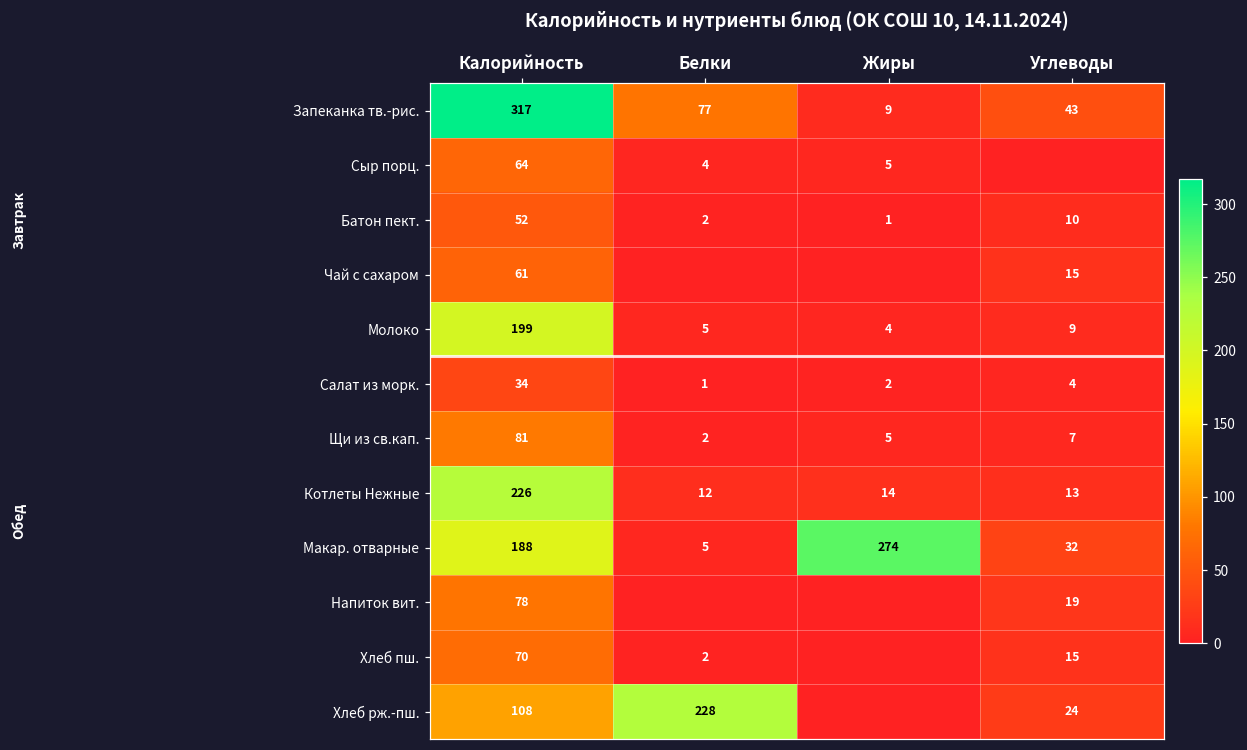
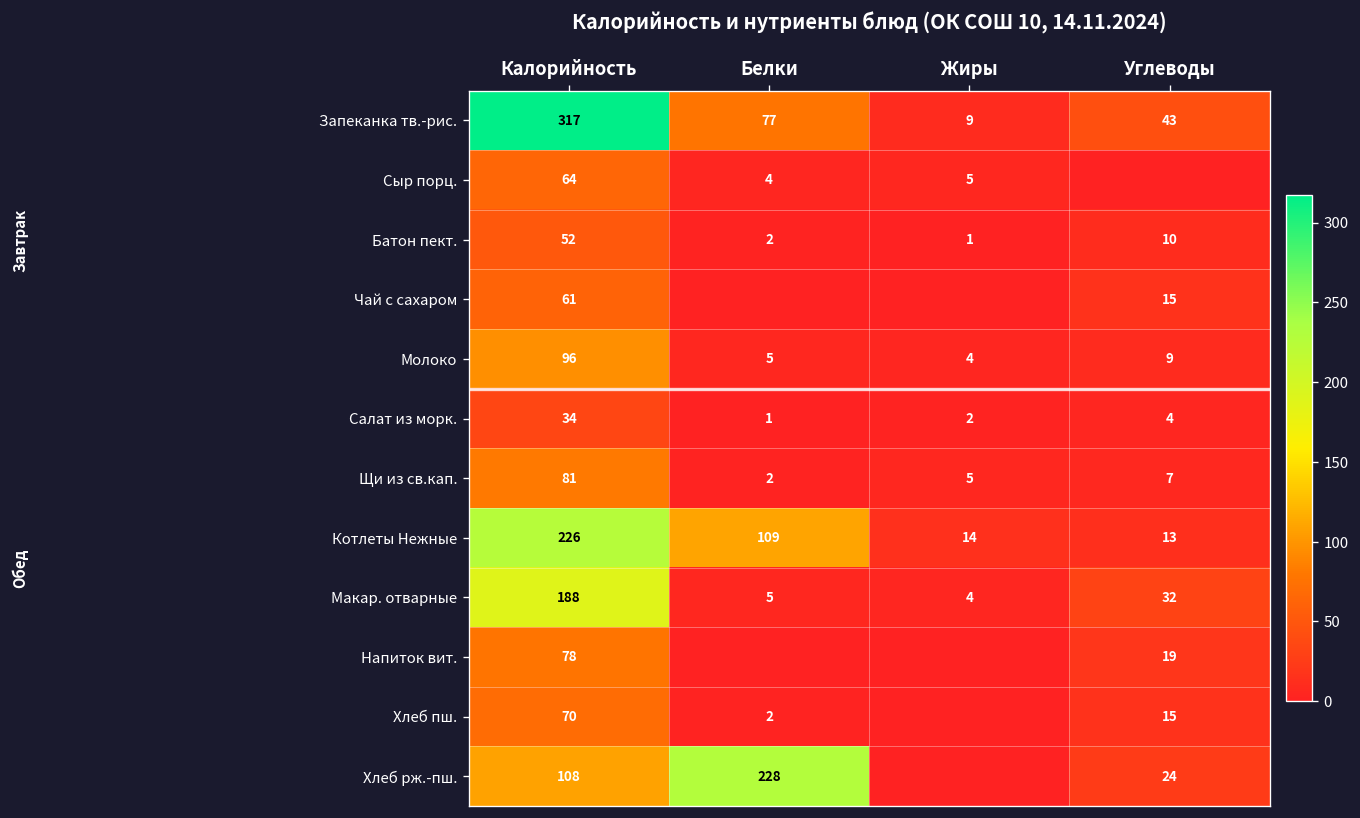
  {
    "Запеканка тв.-рис.": {
      "Калорийность": 317,
      "Белки": 77,
      "Жиры": 9,
      "Углеводы": 43
    },
    "Сыр порц.": {
      "Калорийность": 64,
      "Белки": 4,
      "Жиры": 5
    },
    "Батон пект.": {
      "Калорийность": 52,
      "Белки": 2,
      "Жиры": 1,
      "Углеводы": 10
    },
    "Чай с сахаром": {
      "Калорийность": 61,
      "Углеводы": 15
    },
    "Молоко": {
-     "Калорийность": 199,
+     "Калорийность": 96,
      "Белки": 5,
      "Жиры": 4,
      "Углеводы": 9
    },
    "Салат из морк.": {
      "Калорийность": 34,
      "Белки": 1,
      "Жиры": 2,
      "Углеводы": 4
    },
    "Щи из св.кап.": {
      "Калорийность": 81,
      "Белки": 2,
      "Жиры": 5,
      "Углеводы": 7
    },
    "Котлеты Нежные": {
      "Калорийность": 226,
-     "Белки": 12,
+     "Белки": 109,
      "Жиры": 14,
      "Углеводы": 13
    },
    "Макар. отварные": {
      "Калорийность": 188,
      "Белки": 5,
-     "Жиры": 274,
+     "Жиры": 4,
      "Углеводы": 32
    },
    "Напиток вит.": {
      "Калорийность": 78,
      "Углеводы": 19
    },
    "Хлеб пш.": {
      "Калорийность": 70,
      "Белки": 2,
      "Углеводы": 15
    },
    "Хлеб рж.-пш.": {
      "Калорийность": 108,
      "Белки": 228,
      "Углеводы": 24
    }
  }
